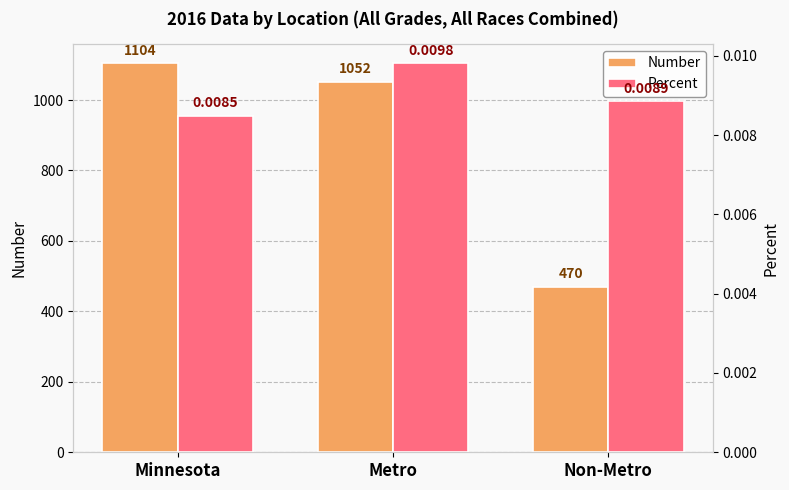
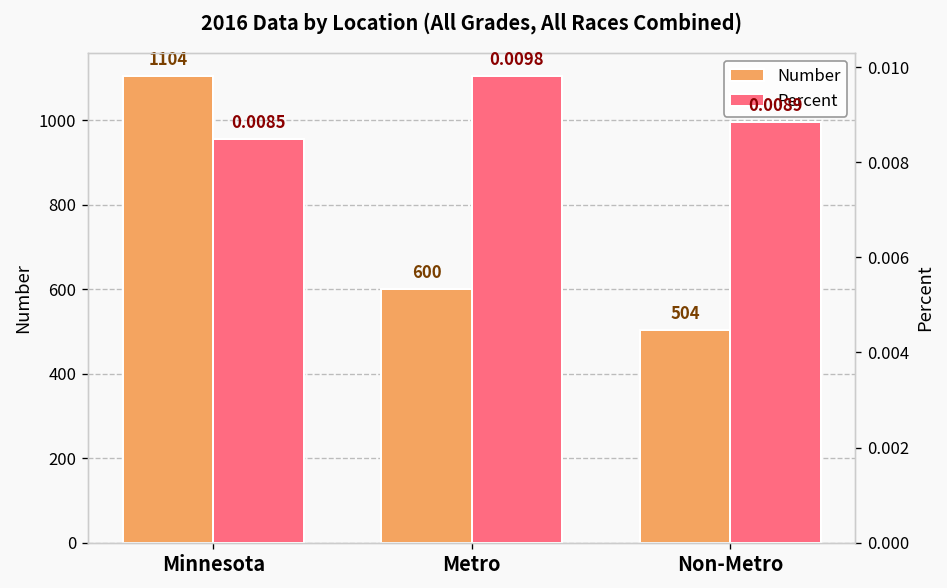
  {
    "Number": {
      "Minnesota": 1104,
-     "Metro": 1052,
-     "Non-Metro": 470
+     "Metro": 600,
+     "Non-Metro": 504
    },
    "Percent": {
      "Minnesota": 0.0085,
      "Metro": 0.0098
    }
  }
